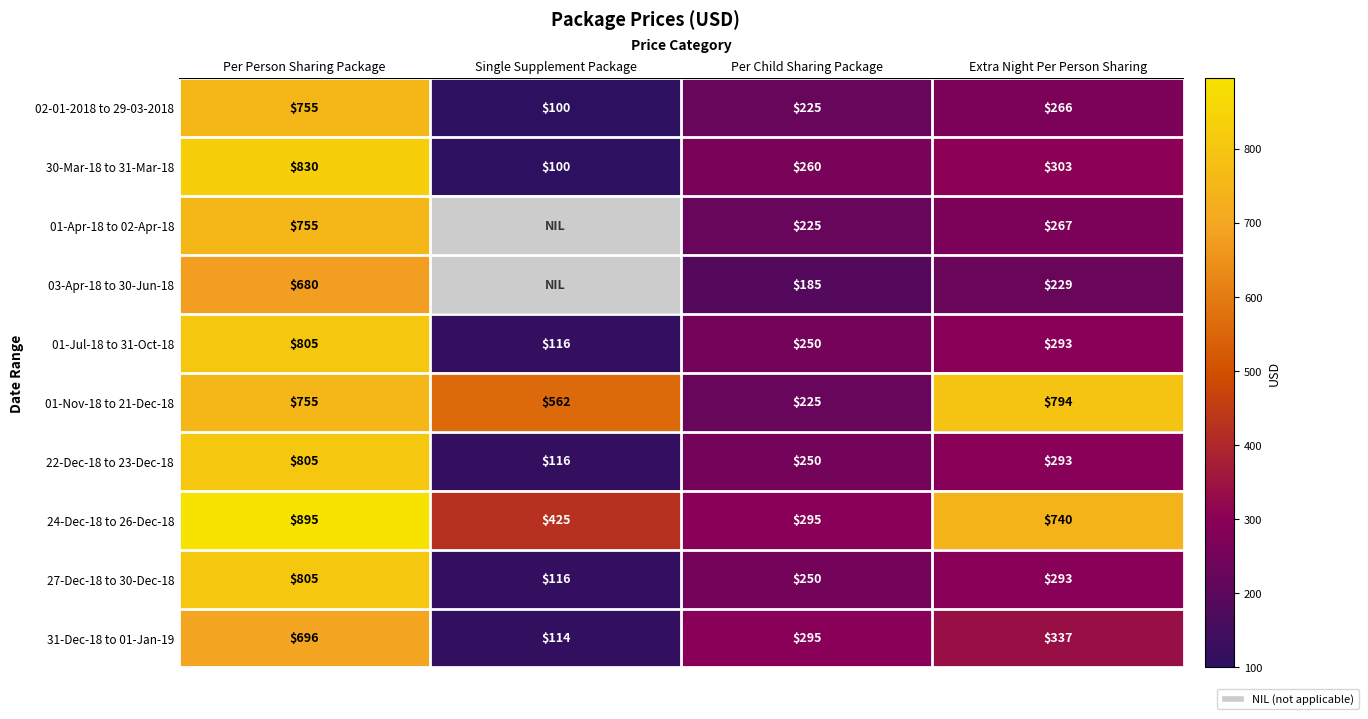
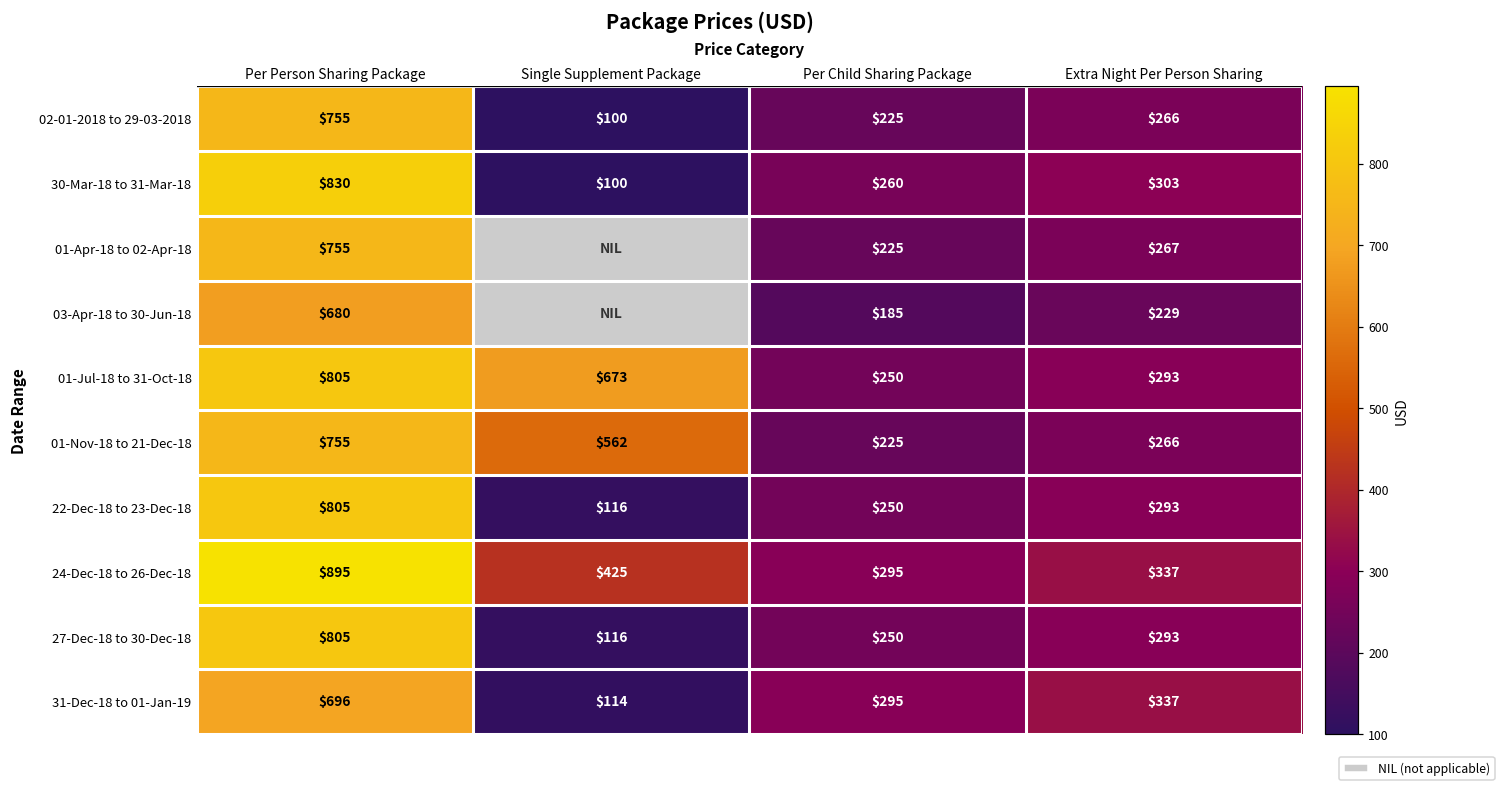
  {
    "02-01-2018 to 29-03-2018": {
      "Per Person Sharing Package": "$755",
      "Single Supplement Package": "$100",
      "Per Child Sharing Package": "$225",
      "Extra Night Per Person Sharing": "$266"
    },
    "30-Mar-18 to 31-Mar-18": {
      "Per Person Sharing Package": "$830",
      "Single Supplement Package": "$100",
      "Per Child Sharing Package": "$260",
      "Extra Night Per Person Sharing": "$303"
    },
    "01-Apr-18 to 02-Apr-18": {
      "Per Person Sharing Package": "$755",
      "Per Child Sharing Package": "$225",
      "Extra Night Per Person Sharing": "$267"
    },
    "03-Apr-18 to 30-Jun-18": {
      "Per Person Sharing Package": "$680",
      "Per Child Sharing Package": "$185",
      "Extra Night Per Person Sharing": "$229"
    },
    "01-Jul-18 to 31-Oct-18": {
      "Per Person Sharing Package": "$805",
-     "Single Supplement Package": "$116",
+     "Single Supplement Package": "$673",
      "Per Child Sharing Package": "$250",
      "Extra Night Per Person Sharing": "$293"
    },
    "01-Nov-18 to 21-Dec-18": {
      "Per Person Sharing Package": "$755",
      "Single Supplement Package": "$562",
      "Per Child Sharing Package": "$225",
-     "Extra Night Per Person Sharing": "$794"
+     "Extra Night Per Person Sharing": "$266"
    },
    "22-Dec-18 to 23-Dec-18": {
      "Per Person Sharing Package": "$805",
      "Single Supplement Package": "$116",
      "Per Child Sharing Package": "$250",
      "Extra Night Per Person Sharing": "$293"
    },
    "24-Dec-18 to 26-Dec-18": {
      "Per Person Sharing Package": "$895",
      "Single Supplement Package": "$425",
      "Per Child Sharing Package": "$295",
-     "Extra Night Per Person Sharing": "$740"
+     "Extra Night Per Person Sharing": "$337"
    },
    "27-Dec-18 to 30-Dec-18": {
      "Per Person Sharing Package": "$805",
      "Single Supplement Package": "$116",
      "Per Child Sharing Package": "$250",
      "Extra Night Per Person Sharing": "$293"
    },
    "31-Dec-18 to 01-Jan-19": {
      "Per Person Sharing Package": "$696",
      "Single Supplement Package": "$114",
      "Per Child Sharing Package": "$295",
      "Extra Night Per Person Sharing": "$337"
    }
  }
